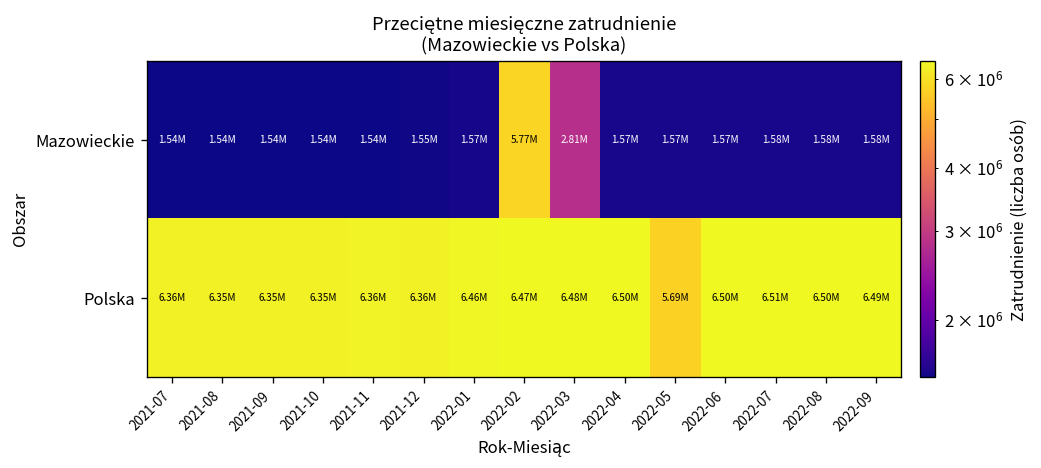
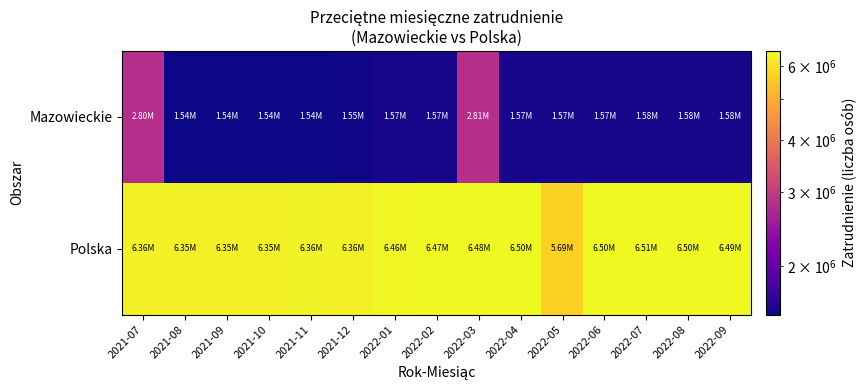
  {
    "Mazowieckie": {
-     "2021-07": "1.54M",
+     "2021-07": "2.80M",
      "2021-08": "1.54M",
      "2021-09": "1.54M",
      "2021-10": "1.54M",
      "2021-11": "1.54M",
      "2021-12": "1.55M",
      "2022-01": "1.57M",
-     "2022-02": "5.77M",
+     "2022-02": "1.57M",
      "2022-03": "2.81M",
      "2022-04": "1.57M",
      "2022-05": "1.57M",
      "2022-06": "1.57M",
      "2022-07": "1.58M",
      "2022-08": "1.58M",
      "2022-09": "1.58M"
    },
    "Polska": {
      "2021-07": "6.36M",
      "2021-08": "6.35M",
      "2021-09": "6.35M",
      "2021-10": "6.35M",
      "2021-11": "6.36M",
      "2021-12": "6.36M",
      "2022-01": "6.46M",
      "2022-02": "6.47M",
      "2022-03": "6.48M",
      "2022-04": "6.50M",
      "2022-05": "5.69M",
      "2022-06": "6.50M",
      "2022-07": "6.51M",
      "2022-08": "6.50M",
      "2022-09": "6.49M"
    }
  }
